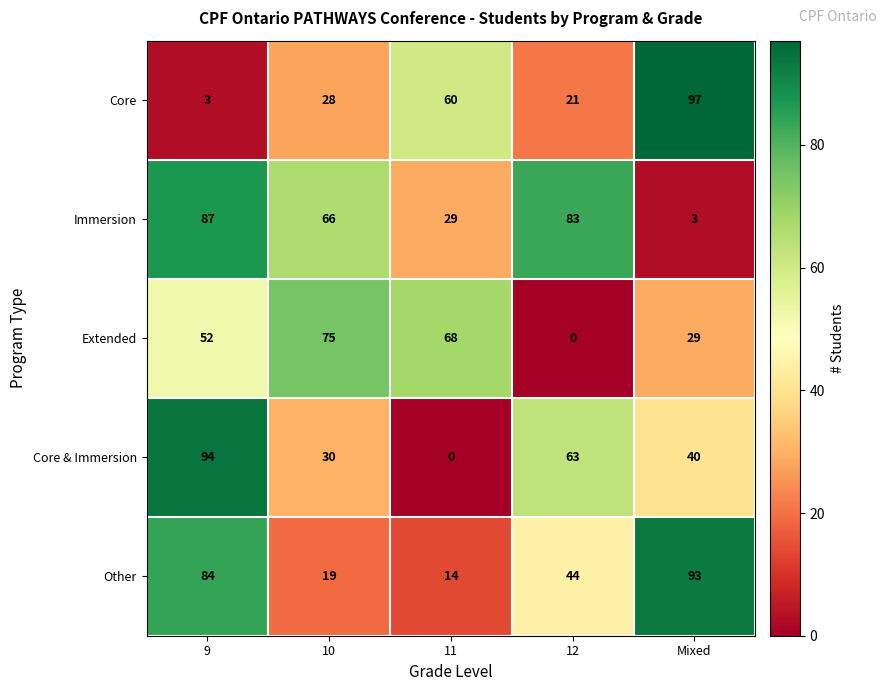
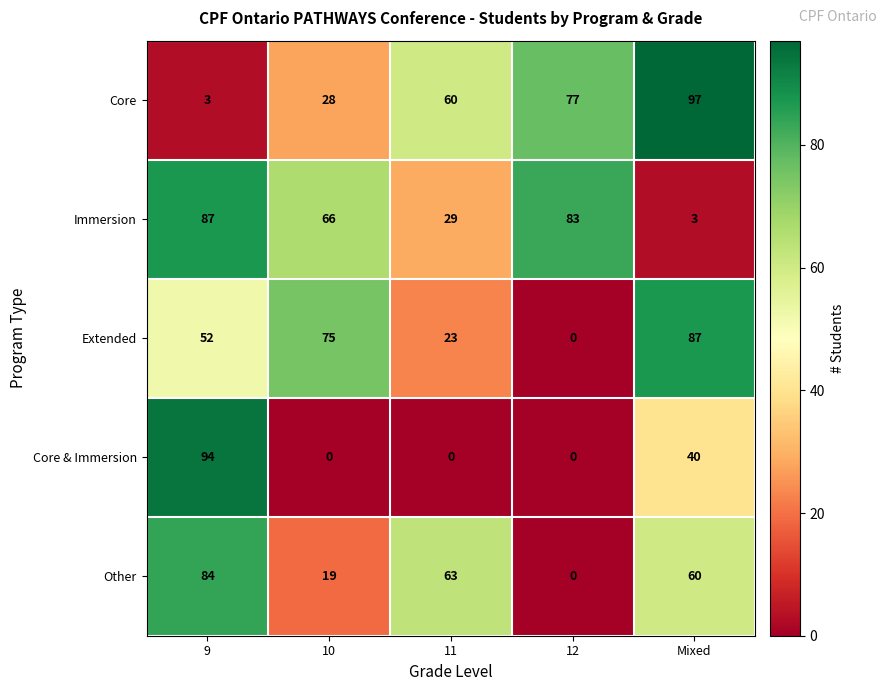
  {
    "Core": {
      "9": 3,
      "10": 28,
      "11": 60,
-     "12": 21,
+     "12": 77,
      "Mixed": 97
    },
    "Immersion": {
      "9": 87,
      "10": 66,
      "11": 29,
      "12": 83,
      "Mixed": 3
    },
    "Extended": {
      "9": 52,
      "10": 75,
-     "11": 68,
+     "11": 23,
      "12": 0,
-     "Mixed": 29
+     "Mixed": 87
    },
    "Core & Immersion": {
      "9": 94,
-     "10": 30,
+     "10": 0,
      "11": 0,
-     "12": 63,
+     "12": 0,
      "Mixed": 40
    },
    "Other": {
      "9": 84,
      "10": 19,
-     "11": 14,
-     "12": 44,
-     "Mixed": 93
+     "11": 63,
+     "12": 0,
+     "Mixed": 60
    }
  }
